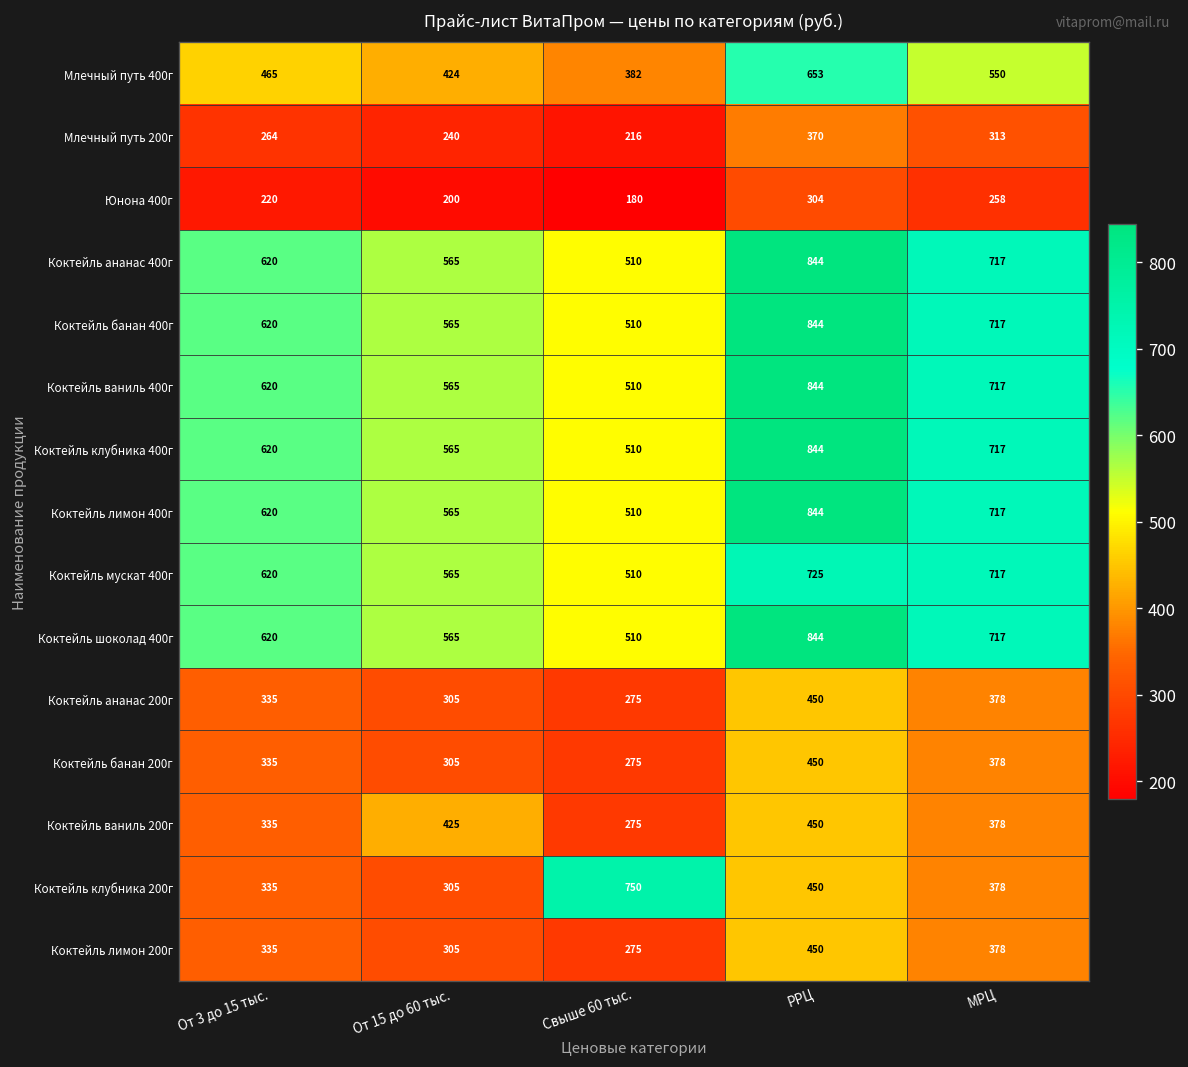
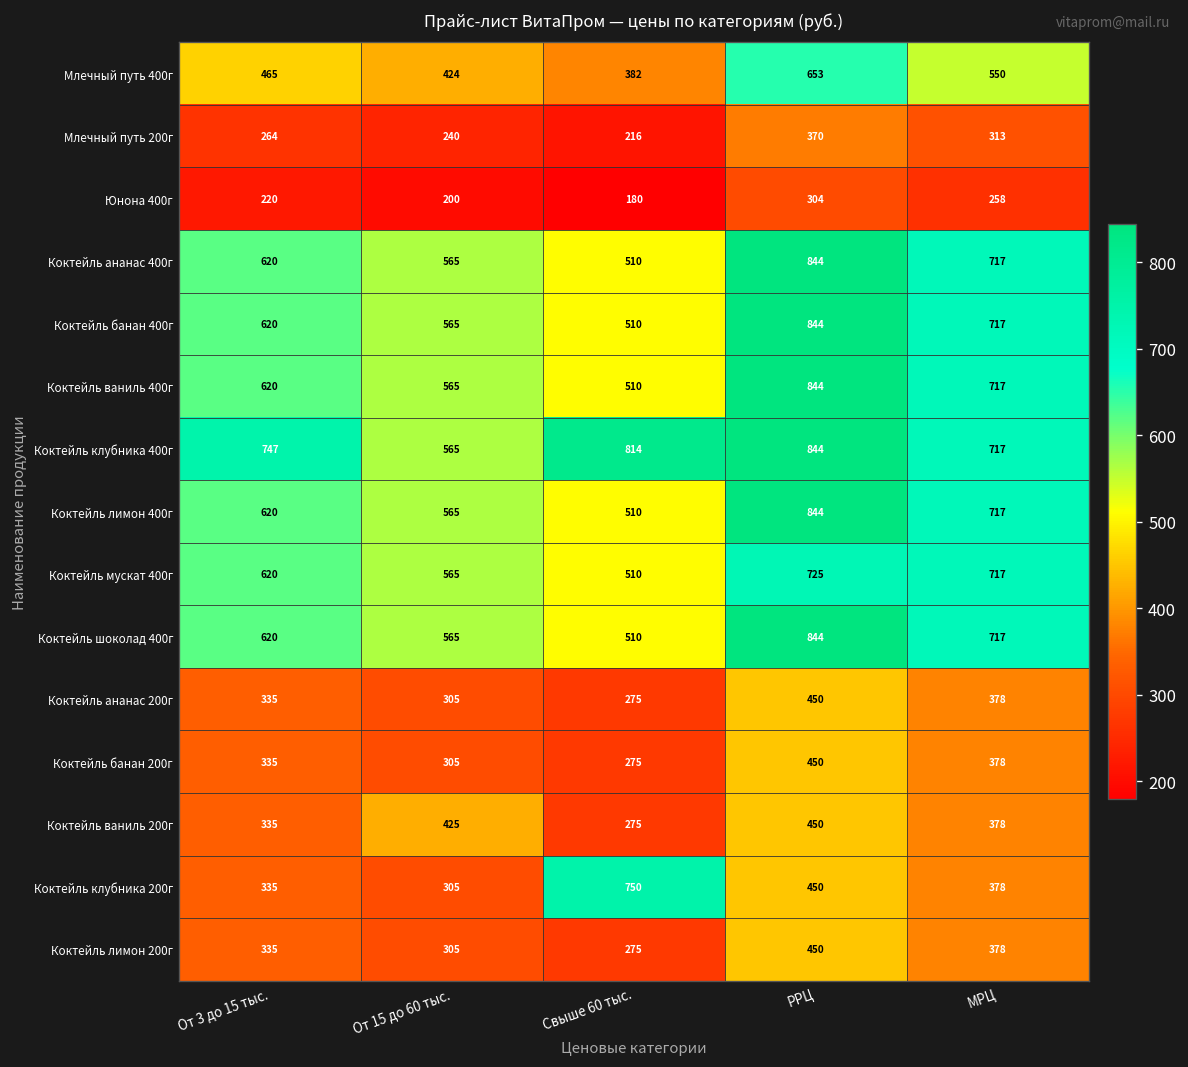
  {
    "Млечный путь 400г": {
      "От 3 до 15 тыс.": 465,
      "От 15 до 60 тыс.": 424,
      "Свыше 60 тыс.": 382,
      "РРЦ": 653,
      "МРЦ": 550
    },
    "Млечный путь 200г": {
      "От 3 до 15 тыс.": 264,
      "От 15 до 60 тыс.": 240,
      "Свыше 60 тыс.": 216,
      "РРЦ": 370,
      "МРЦ": 313
    },
    "Юнона 400г": {
      "От 3 до 15 тыс.": 220,
      "От 15 до 60 тыс.": 200,
      "Свыше 60 тыс.": 180,
      "РРЦ": 304,
      "МРЦ": 258
    },
    "Коктейль ананас 400г": {
      "От 3 до 15 тыс.": 620,
      "От 15 до 60 тыс.": 565,
      "Свыше 60 тыс.": 510,
      "РРЦ": 844,
      "МРЦ": 717
    },
    "Коктейль банан 400г": {
      "От 3 до 15 тыс.": 620,
      "От 15 до 60 тыс.": 565,
      "Свыше 60 тыс.": 510,
      "РРЦ": 844,
      "МРЦ": 717
    },
    "Коктейль ваниль 400г": {
      "От 3 до 15 тыс.": 620,
      "От 15 до 60 тыс.": 565,
      "Свыше 60 тыс.": 510,
      "РРЦ": 844,
      "МРЦ": 717
    },
    "Коктейль клубника 400г": {
-     "От 3 до 15 тыс.": 620,
+     "От 3 до 15 тыс.": 747,
      "От 15 до 60 тыс.": 565,
-     "Свыше 60 тыс.": 510,
+     "Свыше 60 тыс.": 814,
      "РРЦ": 844,
      "МРЦ": 717
    },
    "Коктейль лимон 400г": {
      "От 3 до 15 тыс.": 620,
      "От 15 до 60 тыс.": 565,
      "Свыше 60 тыс.": 510,
      "РРЦ": 844,
      "МРЦ": 717
    },
    "Коктейль мускат 400г": {
      "От 3 до 15 тыс.": 620,
      "От 15 до 60 тыс.": 565,
      "Свыше 60 тыс.": 510,
      "РРЦ": 725,
      "МРЦ": 717
    },
    "Коктейль шоколад 400г": {
      "От 3 до 15 тыс.": 620,
      "От 15 до 60 тыс.": 565,
      "Свыше 60 тыс.": 510,
      "РРЦ": 844,
      "МРЦ": 717
    },
    "Коктейль ананас 200г": {
      "От 3 до 15 тыс.": 335,
      "От 15 до 60 тыс.": 305,
      "Свыше 60 тыс.": 275,
      "РРЦ": 450,
      "МРЦ": 378
    },
    "Коктейль банан 200г": {
      "От 3 до 15 тыс.": 335,
      "От 15 до 60 тыс.": 305,
      "Свыше 60 тыс.": 275,
      "РРЦ": 450,
      "МРЦ": 378
    },
    "Коктейль ваниль 200г": {
      "От 3 до 15 тыс.": 335,
      "От 15 до 60 тыс.": 425,
      "Свыше 60 тыс.": 275,
      "РРЦ": 450,
      "МРЦ": 378
    },
    "Коктейль клубника 200г": {
      "От 3 до 15 тыс.": 335,
      "От 15 до 60 тыс.": 305,
      "Свыше 60 тыс.": 750,
      "РРЦ": 450,
      "МРЦ": 378
    },
    "Коктейль лимон 200г": {
      "От 3 до 15 тыс.": 335,
      "От 15 до 60 тыс.": 305,
      "Свыше 60 тыс.": 275,
      "РРЦ": 450,
      "МРЦ": 378
    }
  }
